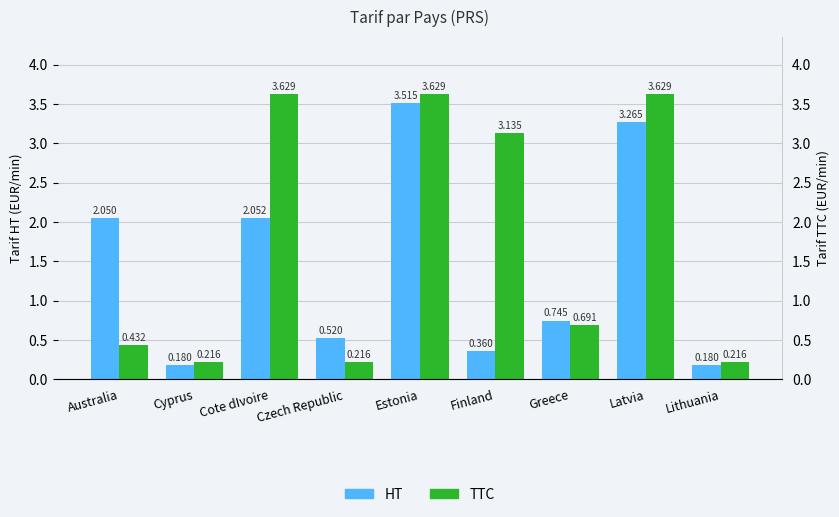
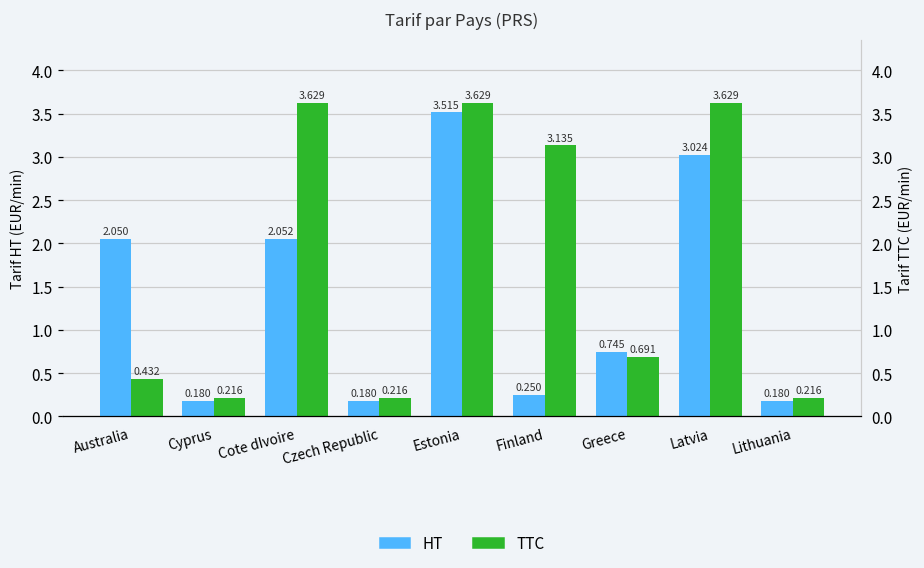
  {
    "HT": {
      "Australia": 2.050,
      "Cyprus": 0.180,
      "Cote dIvoire": 2.052,
-     "Czech Republic": 0.520,
+     "Czech Republic": 0.180,
      "Estonia": 3.515,
-     "Finland": 0.360,
+     "Finland": 0.250,
      "Greece": 0.745,
-     "Latvia": 3.265,
+     "Latvia": 3.024,
      "Lithuania": 0.180
    },
    "TTC": {
      "Australia": 0.432,
      "Cyprus": 0.216,
      "Cote dIvoire": 3.629,
      "Czech Republic": 0.216,
      "Estonia": 3.629,
      "Finland": 3.135,
      "Greece": 0.691,
      "Latvia": 3.629,
      "Lithuania": 0.216
    }
  }
